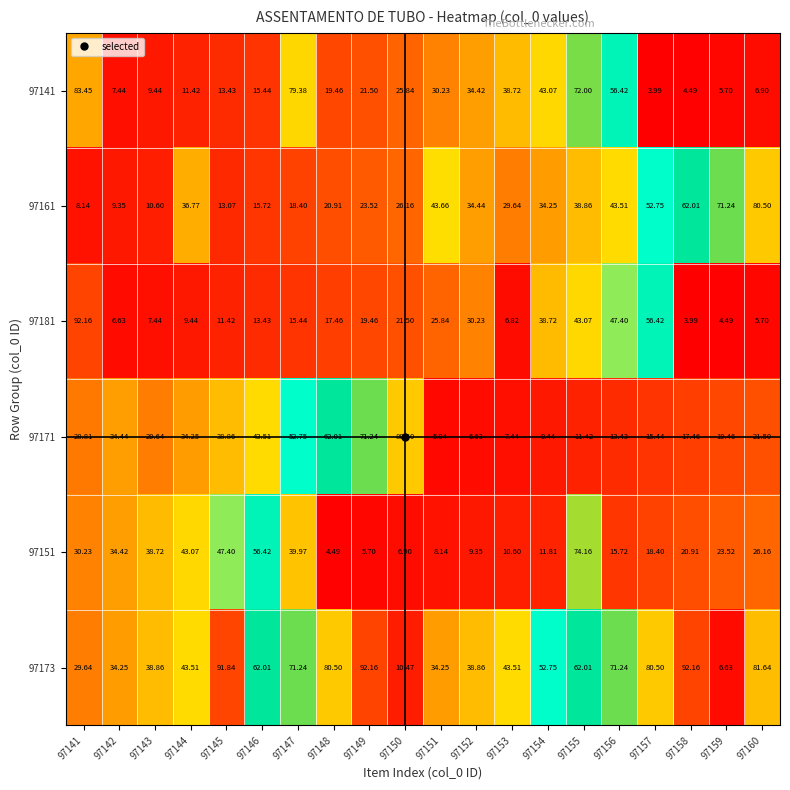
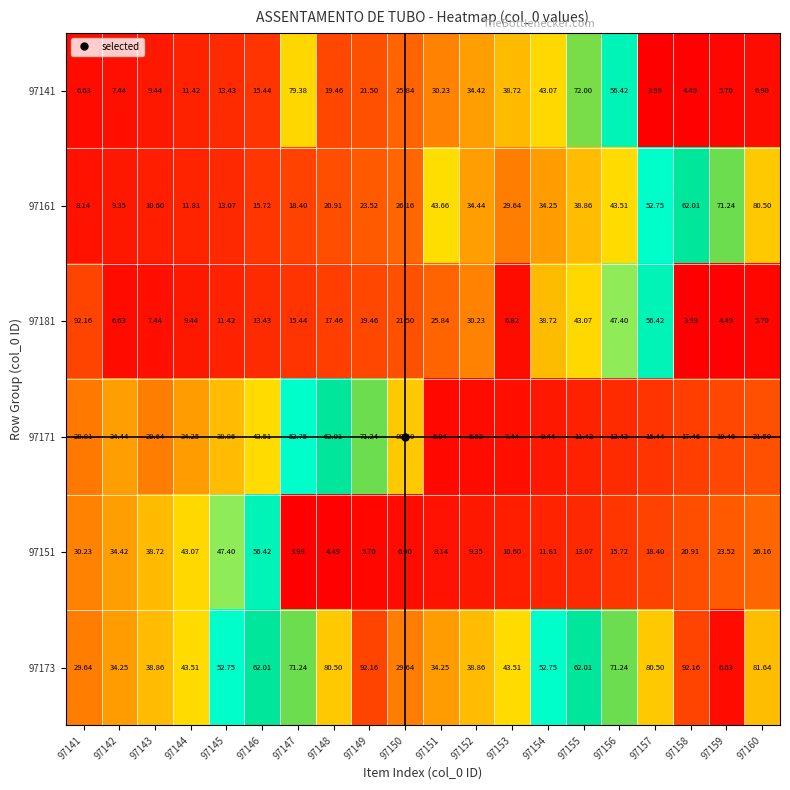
  {
    "97141": {
-     "97141": 83.45,
+     "97141": 6.63,
      "97142": 7.44,
      "97143": 9.44,
      "97144": 11.42,
      "97145": 13.43,
      "97146": 15.44,
      "97147": 79.38,
      "97148": 19.46,
      "97149": 21.50,
      "97150": 25.84,
      "97151": 30.23,
      "97152": 34.42,
      "97153": 38.72,
      "97154": 43.07,
      "97155": 72.00,
      "97156": 56.42,
      "97157": 3.99,
      "97158": 4.49,
      "97159": 5.70,
      "97160": 6.90
    },
    "97161": {
      "97141": 8.14,
      "97142": 9.35,
      "97143": 10.60,
-     "97144": 36.77,
+     "97144": 11.81,
      "97145": 13.07,
      "97146": 15.72,
      "97147": 18.40,
      "97148": 20.91,
      "97149": 23.52,
      "97150": 26.16,
      "97151": 43.66,
      "97152": 34.44,
      "97153": 29.64,
      "97154": 34.25,
      "97155": 38.86,
      "97156": 43.51,
      "97157": 52.75,
      "97158": 62.01,
      "97159": 71.24,
      "97160": 80.50
    },
    "97181": {
      "97141": 92.16,
      "97142": 6.63,
      "97143": 7.44,
      "97144": 9.44,
      "97145": 11.42,
      "97146": 13.43,
      "97147": 15.44,
      "97148": 17.46,
      "97149": 19.46,
      "97150": 21.50,
      "97151": 25.84,
      "97152": 30.23,
      "97153": 6.82,
      "97154": 38.72,
      "97155": 43.07,
      "97156": 47.40,
      "97157": 56.42,
      "97158": 3.99,
      "97159": 4.49,
      "97160": 5.70
    },
    "97171": {
      "97141": 28.81,
      "97142": 34.44,
      "97143": 29.64,
      "97144": 34.25,
      "97145": 38.86,
      "97146": 43.51,
      "97147": 52.75,
      "97148": 62.01,
      "97149": 71.24,
      "97151": 5.94,
      "97152": 6.63,
      "97153": 7.44,
      "97154": 9.44,
      "97155": 11.42,
      "97156": 13.43,
      "97157": 15.44,
      "97158": 17.46,
      "97159": 19.46,
      "97160": 21.50
    },
    "97151": {
      "97141": 30.23,
      "97142": 34.42,
      "97143": 38.72,
      "97144": 43.07,
      "97145": 47.40,
      "97146": 56.42,
-     "97147": 39.97,
+     "97147": 3.99,
      "97148": 4.49,
      "97149": 5.70,
      "97150": 6.90,
      "97151": 8.14,
      "97152": 9.35,
      "97153": 10.60,
      "97154": 11.81,
-     "97155": 74.16,
+     "97155": 13.07,
      "97156": 15.72,
      "97157": 18.40,
      "97158": 20.91,
      "97159": 23.52,
      "97160": 26.16
    },
    "97173": {
      "97141": 29.64,
      "97142": 34.25,
      "97143": 38.86,
      "97144": 43.51,
-     "97145": 91.84,
+     "97145": 52.75,
      "97146": 62.01,
      "97147": 71.24,
      "97148": 80.50,
      "97149": 92.16,
-     "97150": 10.47,
+     "97150": 29.64,
      "97151": 34.25,
      "97152": 38.86,
      "97153": 43.51,
      "97154": 52.75,
      "97155": 62.01,
      "97156": 71.24,
      "97157": 80.50,
      "97158": 92.16,
      "97159": 6.63,
      "97160": 81.64
    }
  }
